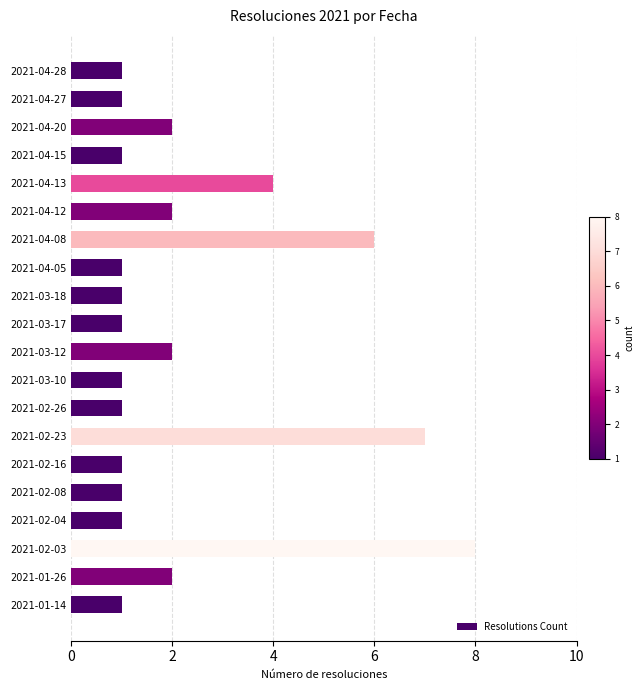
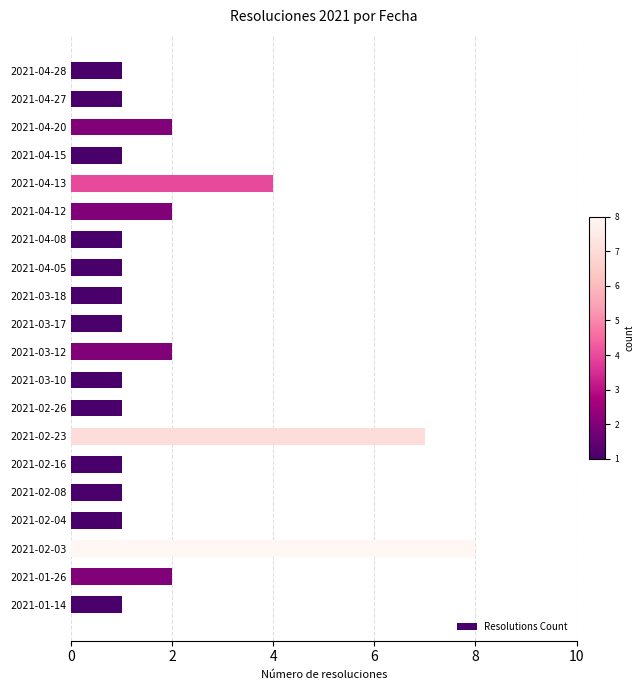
  {
    "2021-04-28": 1,
    "2021-04-27": 1,
    "2021-04-20": 2,
    "2021-04-15": 1,
    "2021-04-13": 4,
    "2021-04-12": 2,
-   "2021-04-08": 6,
+   "2021-04-08": 1,
    "2021-04-05": 1,
    "2021-03-18": 1,
    "2021-03-17": 1,
    "2021-03-12": 2,
    "2021-03-10": 1,
    "2021-02-26": 1,
    "2021-02-23": 7,
    "2021-02-16": 1,
    "2021-02-08": 1,
    "2021-02-04": 1,
    "2021-02-03": 8,
    "2021-01-26": 2,
    "2021-01-14": 1
  }
